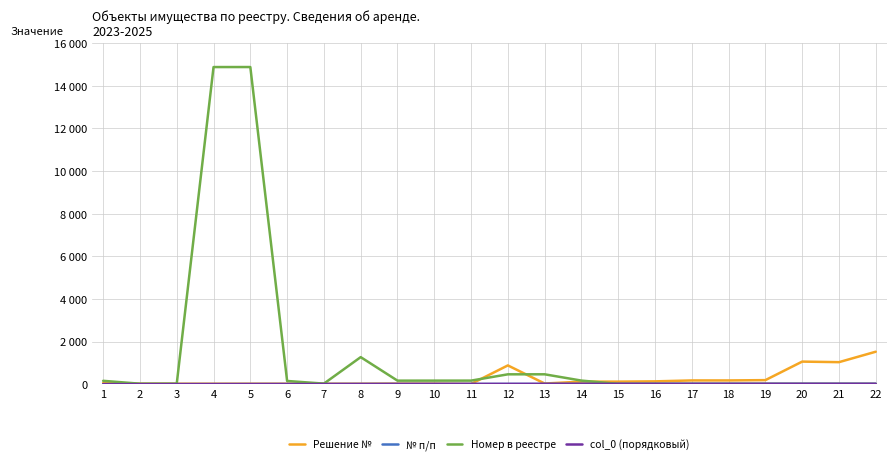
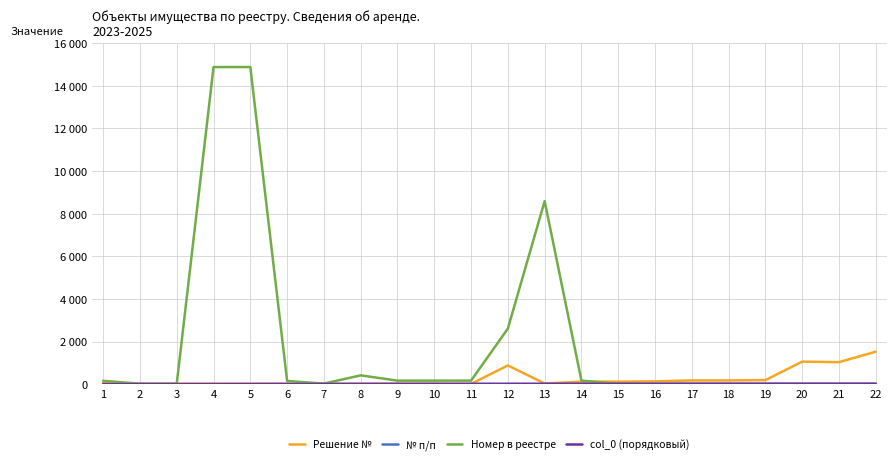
  {
    "Решение №": {
      "12": 900,
      "17": 200,
      "18": 200,
      "19": 200,
      "20": 1100,
      "21": 1000,
      "22": 1500
    },
    "col_0 (порядковый)": {
      "12": 0
    },
    "Номер в реестре": {
      "4": 14900,
      "5": 14900,
      "6": 200,
-     "8": 1300,
+     "8": 400,
      "9": 200,
      "10": 200,
      "11": 200,
-     "12": 500,
-     "13": 500
+     "12": 2600,
+     "13": 8600
    }
  }
